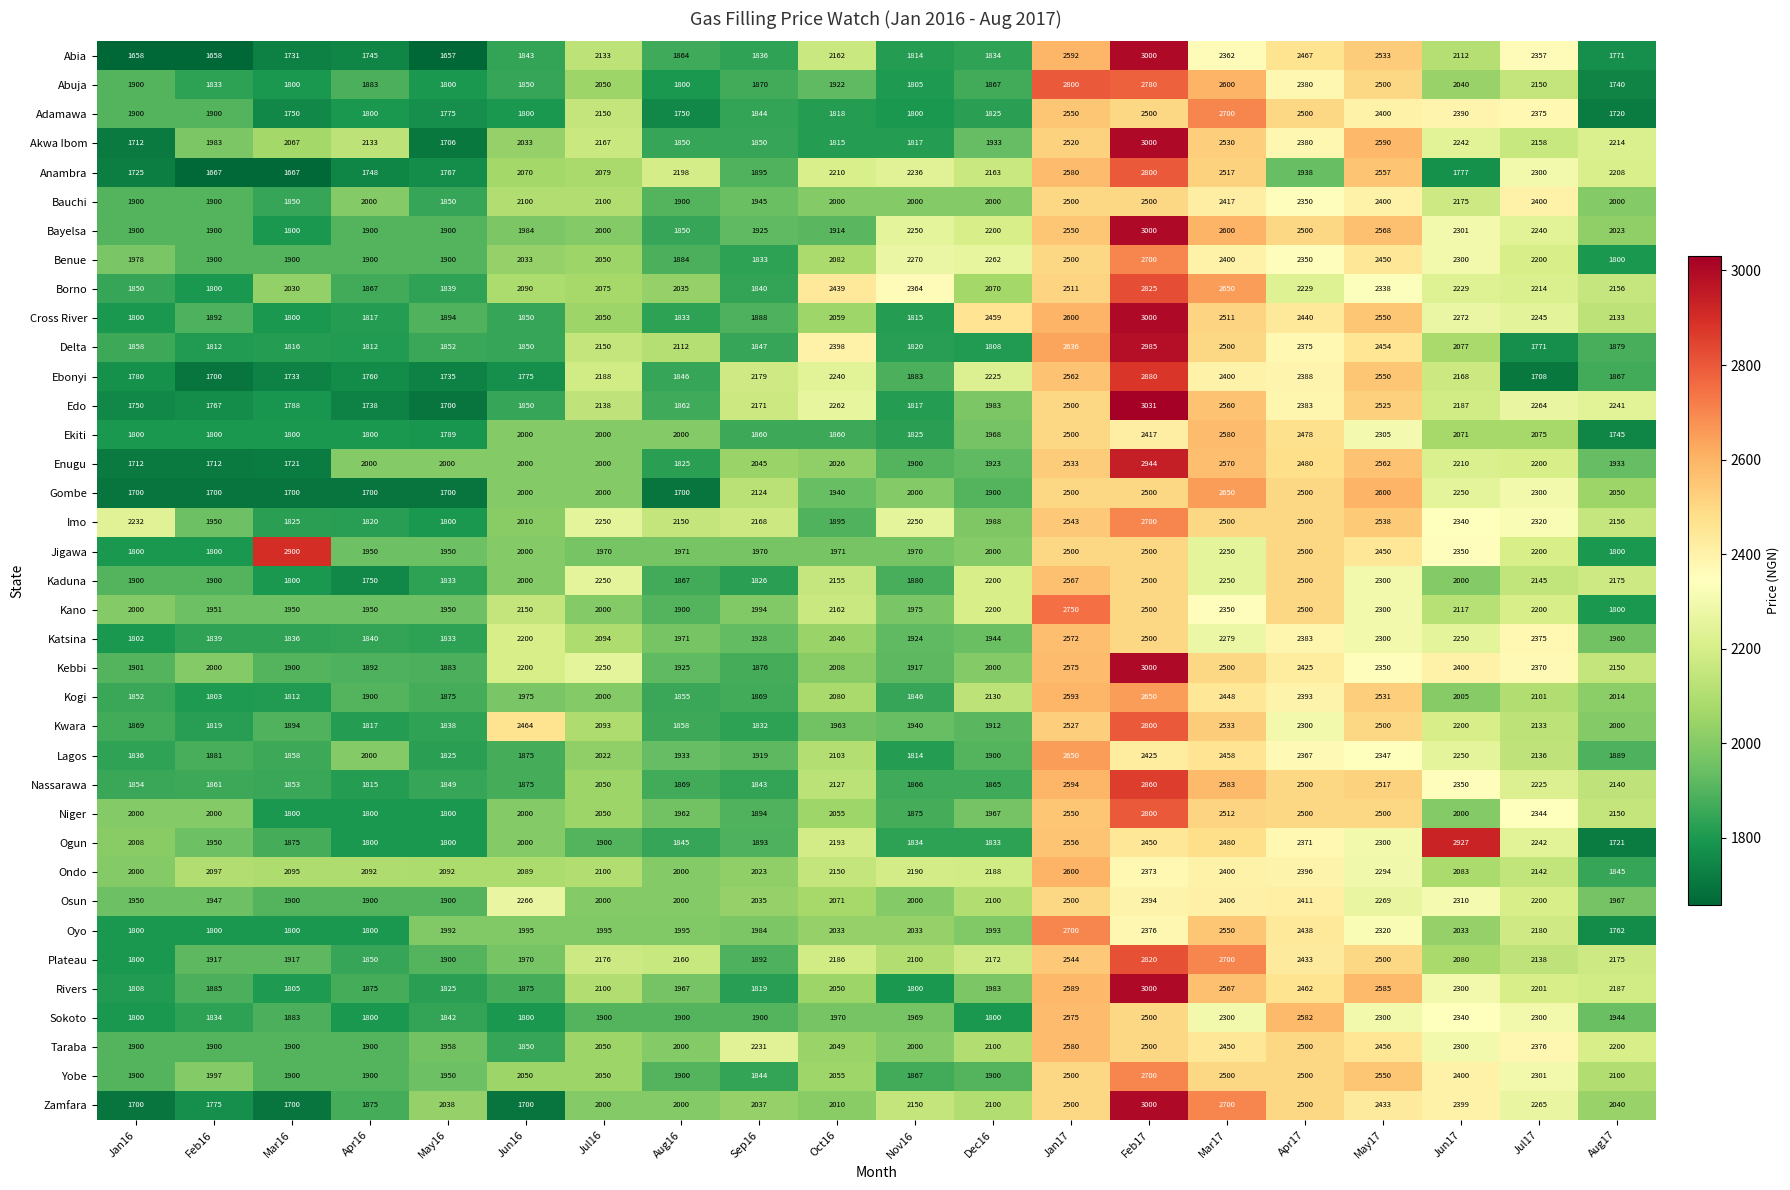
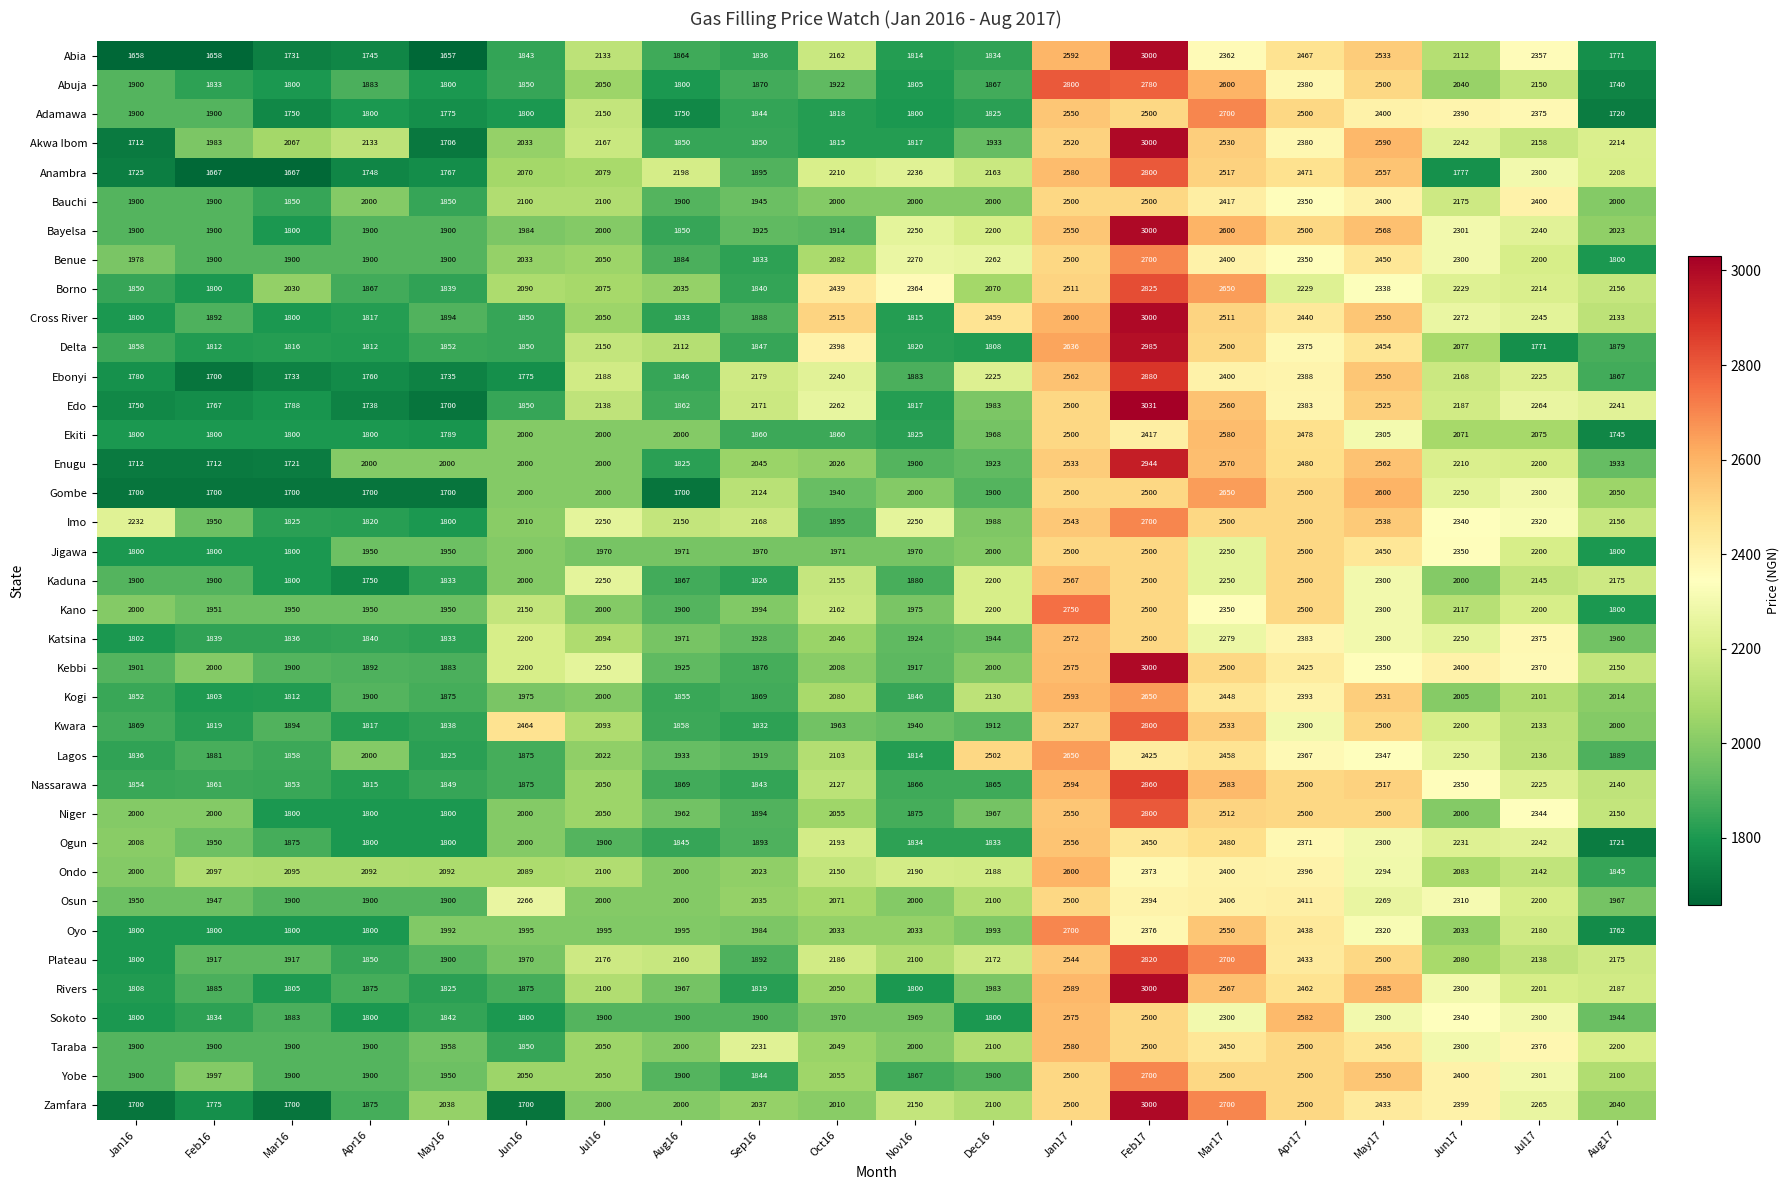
  {
    "Anambra": {
      "Jan16": 1725,
      "Feb16": 1667,
      "Mar16": 1667,
      "Apr16": 1748,
      "May16": 1767,
      "Jun16": 2070,
      "Jul16": 2079,
      "Aug16": 2198,
      "Sep16": 1895,
      "Oct16": 2210,
      "Nov16": 2236,
      "Dec16": 2163,
      "Jan17": 2580,
      "Feb17": 2800,
      "Mar17": 2517,
-     "Apr17": 1938,
+     "Apr17": 2471,
      "May17": 2557,
      "Jun17": 1777,
      "Jul17": 2300,
      "Aug17": 2208
    },
    "Cross River": {
      "Jan16": 1800,
      "Feb16": 1892,
      "Mar16": 1800,
      "Apr16": 1817,
      "May16": 1894,
      "Jun16": 1850,
      "Jul16": 2050,
      "Aug16": 1833,
      "Sep16": 1888,
-     "Oct16": 2059,
+     "Oct16": 2515,
      "Nov16": 1815,
      "Dec16": 2459,
      "Jan17": 2600,
      "Feb17": 3000,
      "Mar17": 2511,
      "Apr17": 2440,
      "May17": 2550,
      "Jun17": 2272,
      "Jul17": 2245,
      "Aug17": 2133
    },
    "Ebonyi": {
      "Jan16": 1780,
      "Feb16": 1700,
      "Mar16": 1733,
      "Apr16": 1760,
      "May16": 1735,
      "Jun16": 1775,
      "Jul16": 2188,
      "Aug16": 1846,
      "Sep16": 2179,
      "Oct16": 2240,
      "Nov16": 1883,
      "Dec16": 2225,
      "Jan17": 2562,
      "Feb17": 2880,
      "Mar17": 2400,
      "Apr17": 2388,
      "May17": 2550,
      "Jun17": 2168,
-     "Jul17": 1708,
+     "Jul17": 2225,
      "Aug17": 1867
    },
    "Jigawa": {
      "Jan16": 1800,
      "Feb16": 1800,
-     "Mar16": 2900,
+     "Mar16": 1800,
      "Apr16": 1950,
      "May16": 1950,
      "Jun16": 2000,
      "Jul16": 1970,
      "Aug16": 1971,
      "Sep16": 1970,
      "Oct16": 1971,
      "Nov16": 1970,
      "Dec16": 2000,
      "Jan17": 2500,
      "Feb17": 2500,
      "Mar17": 2250,
      "Apr17": 2500,
      "May17": 2450,
      "Jun17": 2350,
      "Jul17": 2200,
      "Aug17": 1800
    },
    "Lagos": {
      "Jan16": 1836,
      "Feb16": 1881,
      "Mar16": 1858,
      "Apr16": 2000,
      "May16": 1825,
      "Jun16": 1875,
      "Jul16": 2022,
      "Aug16": 1933,
      "Sep16": 1919,
      "Oct16": 2103,
      "Nov16": 1814,
-     "Dec16": 1900,
+     "Dec16": 2502,
      "Jan17": 2650,
      "Feb17": 2425,
      "Mar17": 2458,
      "Apr17": 2367,
      "May17": 2347,
      "Jun17": 2250,
      "Jul17": 2136,
      "Aug17": 1889
    },
    "Ogun": {
      "Jan16": 2008,
      "Feb16": 1950,
      "Mar16": 1875,
      "Apr16": 1800,
      "May16": 1800,
      "Jun16": 2000,
      "Jul16": 1900,
      "Aug16": 1845,
      "Sep16": 1893,
      "Oct16": 2193,
      "Nov16": 1834,
      "Dec16": 1833,
      "Jan17": 2556,
      "Feb17": 2450,
      "Mar17": 2480,
      "Apr17": 2371,
      "May17": 2300,
-     "Jun17": 2927,
+     "Jun17": 2231,
      "Jul17": 2242,
      "Aug17": 1721
    }
  }
